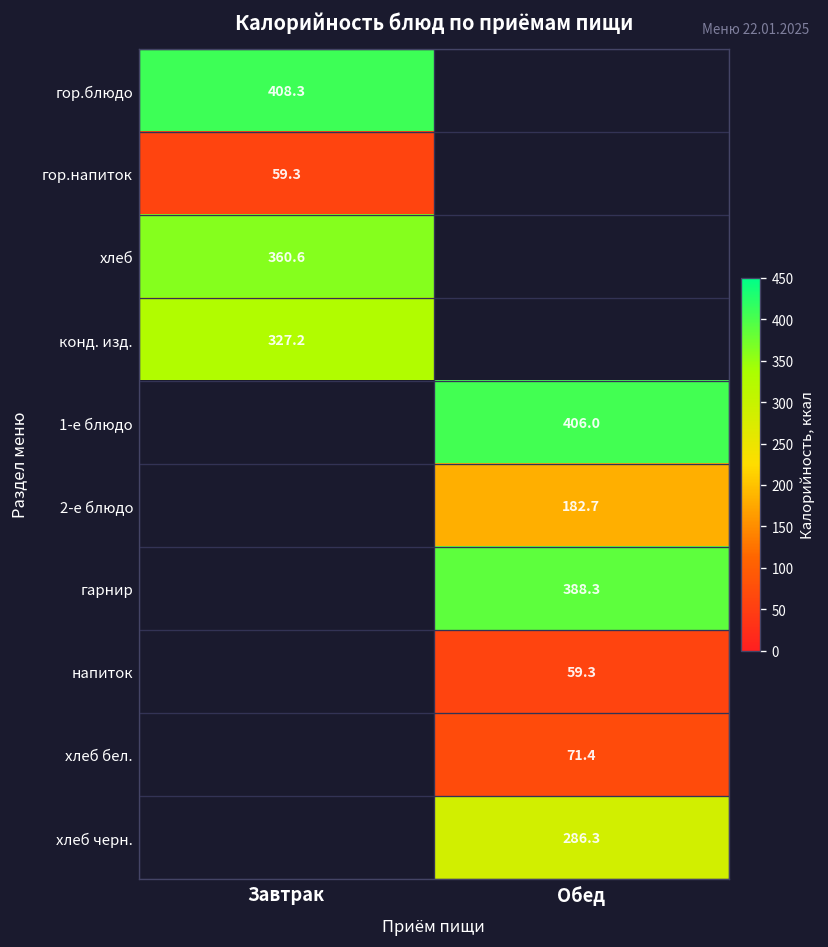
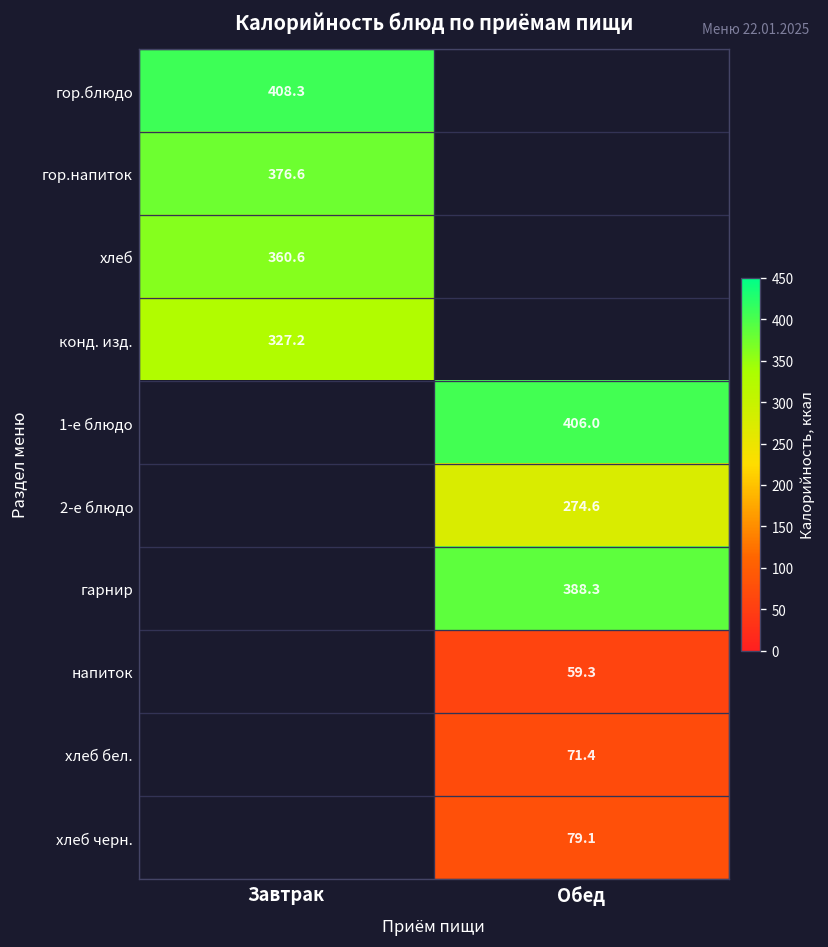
  {
    "гор.блюдо": {
      "Завтрак": 408.3
    },
    "гор.напиток": {
-     "Завтрак": 59.3
+     "Завтрак": 376.6
    },
    "хлеб": {
      "Завтрак": 360.6
    },
    "конд. изд.": {
      "Завтрак": 327.2
    },
    "1-е блюдо": {
      "Обед": 406.0
    },
    "2-е блюдо": {
-     "Обед": 182.7
+     "Обед": 274.6
    },
    "гарнир": {
      "Обед": 388.3
    },
    "напиток": {
      "Обед": 59.3
    },
    "хлеб бел.": {
      "Обед": 71.4
    },
    "хлеб черн.": {
-     "Обед": 286.3
+     "Обед": 79.1
    }
  }
